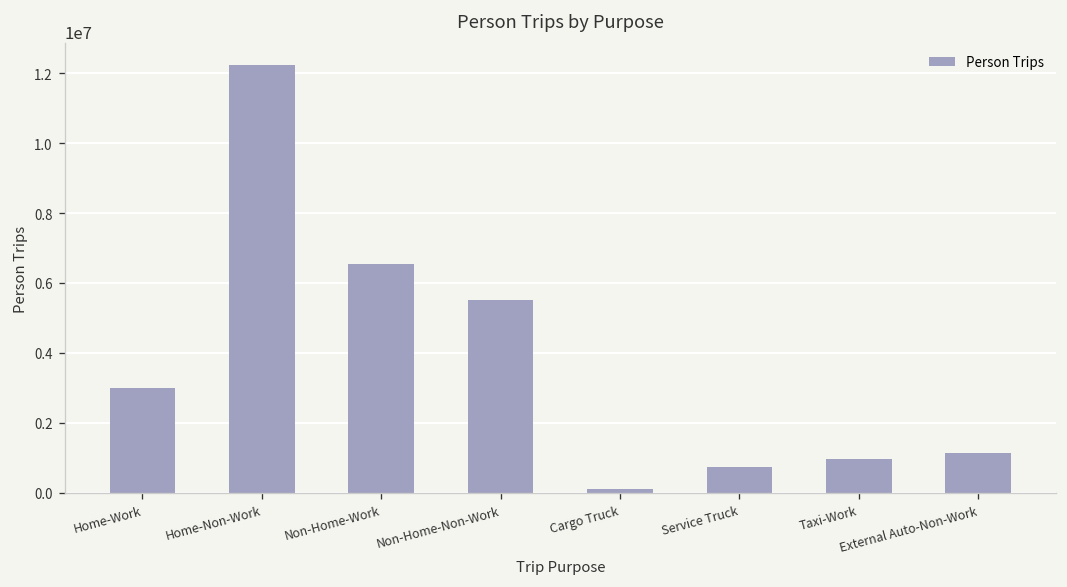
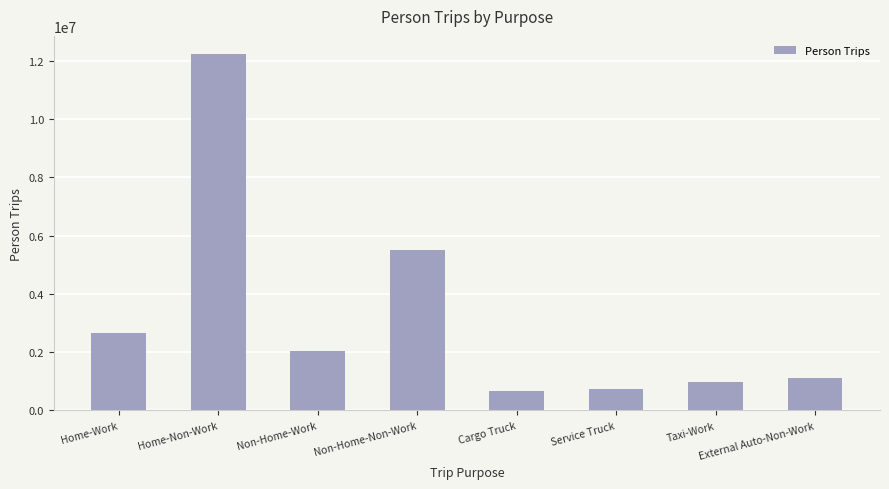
  {
-   "Home-Work": 3000000,
+   "Home-Work": 2700000,
    "Home-Non-Work": 12200000,
-   "Non-Home-Work": 6500000,
+   "Non-Home-Work": 2100000,
    "Non-Home-Non-Work": 5500000,
-   "Cargo Truck": 100000,
+   "Cargo Truck": 700000,
    "Service Truck": 700000,
    "Taxi-Work": 1000000,
    "External Auto-Non-Work": 1100000
  }
